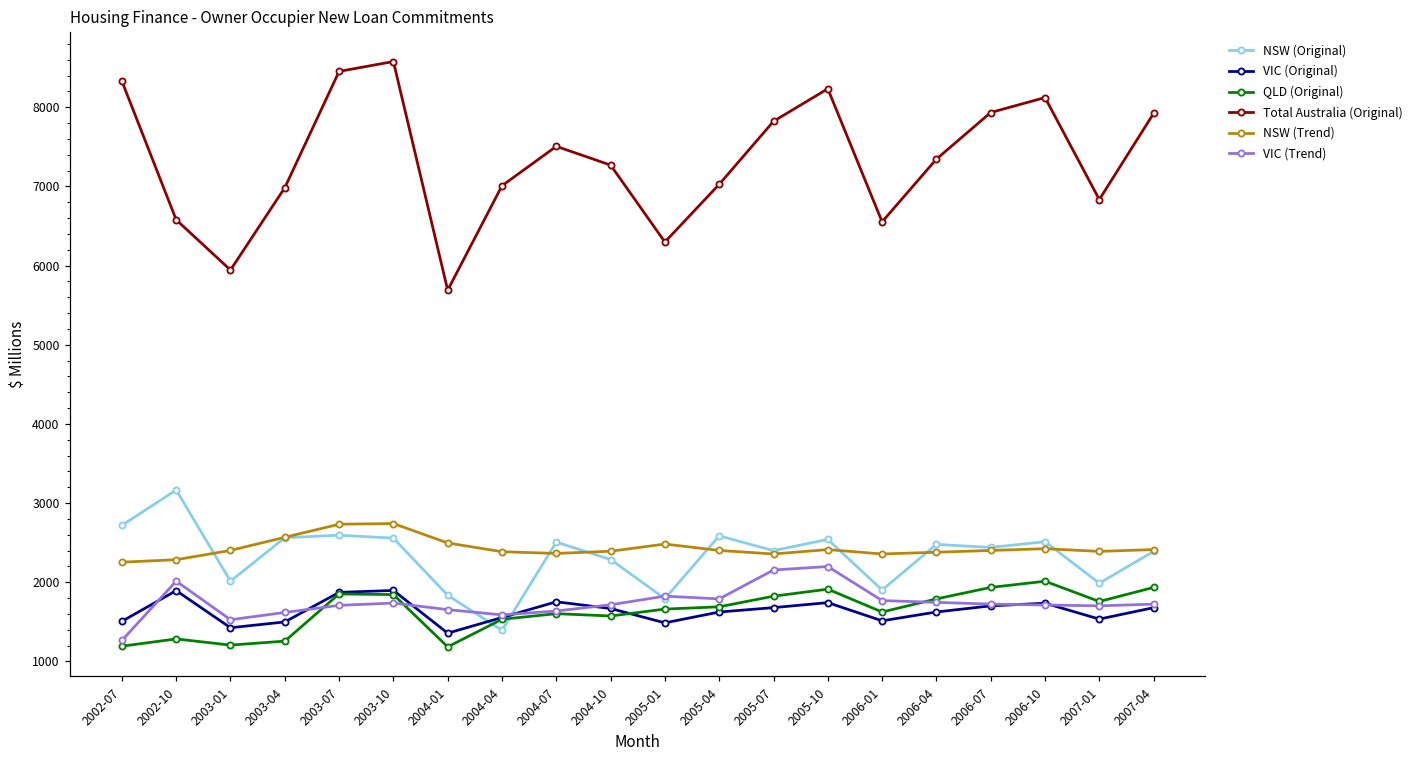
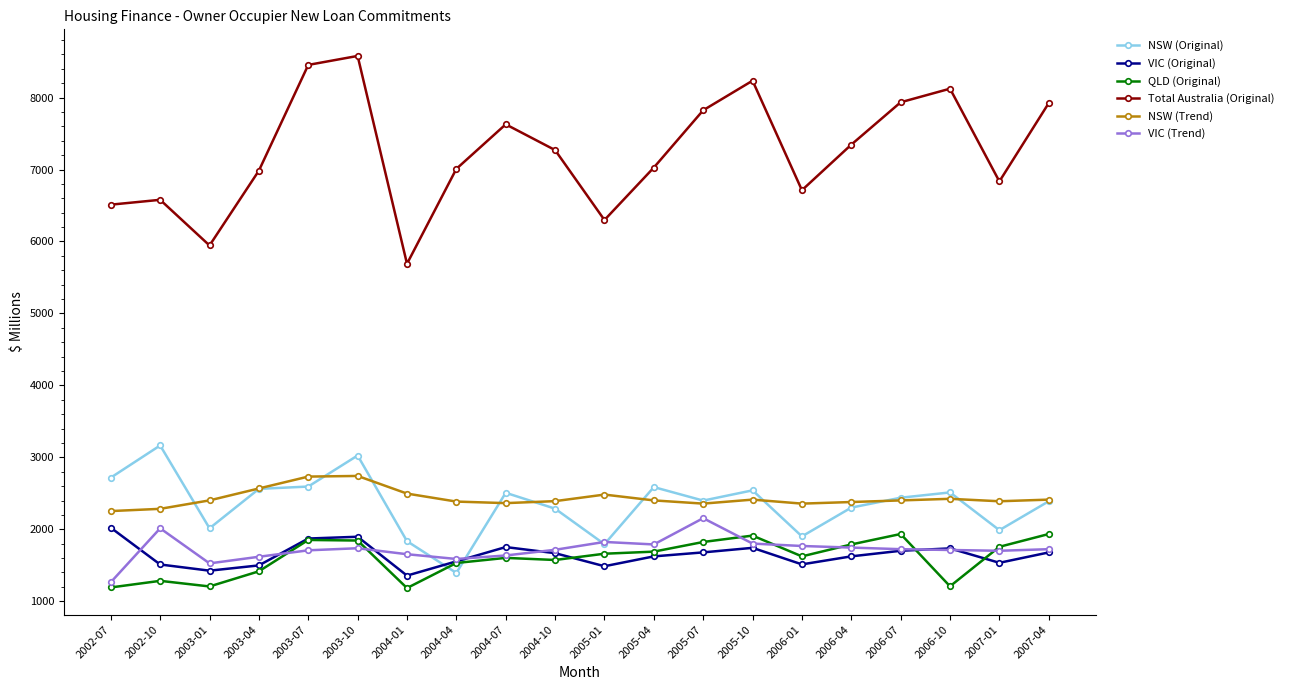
  {
    "NSW (Original)": {
      "2002-07": 2700,
      "2002-10": 3200,
      "2003-01": 2000,
      "2003-07": 2600,
-     "2003-10": 2600,
+     "2003-10": 3000,
      "2004-01": 1800,
      "2004-04": 1400,
      "2004-07": 2500,
      "2004-10": 2300,
      "2005-04": 2600,
      "2005-07": 2400,
      "2005-10": 2500,
      "2006-01": 1900,
-     "2006-04": 2500,
+     "2006-04": 2300,
      "2006-07": 2400,
      "2006-10": 2500,
      "2007-01": 2000
    },
    "VIC (Original)": {
-     "2002-07": 1500,
-     "2002-10": 1900,
+     "2002-07": 2000,
+     "2002-10": 1500,
      "2003-01": 1400,
      "2003-04": 1500,
      "2003-10": 1900,
      "2004-01": 1400,
      "2004-07": 1800,
      "2004-10": 1700,
      "2005-01": 1500,
      "2005-04": 1600,
      "2005-07": 1700,
      "2005-10": 1700,
      "2006-01": 1500,
      "2006-04": 1600,
      "2007-01": 1500,
      "2007-04": 1700
    },
    "QLD (Original)": {
      "2002-07": 1200,
      "2002-10": 1300,
      "2003-01": 1200,
-     "2003-04": 1300,
+     "2003-04": 1400,
      "2003-10": 1800,
      "2004-01": 1200,
      "2004-10": 1600,
      "2005-01": 1700,
      "2005-04": 1700,
      "2005-07": 1800,
      "2005-10": 1900,
      "2006-01": 1600,
      "2006-04": 1800,
      "2006-07": 1900,
-     "2006-10": 2000,
+     "2006-10": 1200,
      "2007-01": 1800,
      "2007-04": 1900
    },
    "Total Australia (Original)": {
-     "2002-07": 8300,
+     "2002-07": 6500,
      "2002-10": 6600,
      "2003-01": 5900,
      "2003-04": 7000,
      "2003-07": 8500,
      "2003-10": 8600,
      "2004-01": 5700,
      "2004-04": 7000,
-     "2004-07": 7500,
+     "2004-07": 7600,
      "2004-10": 7300,
      "2005-01": 6300,
      "2005-04": 7000,
      "2005-07": 7800,
      "2005-10": 8200,
-     "2006-01": 6600,
+     "2006-01": 6700,
      "2006-04": 7300,
      "2006-07": 7900,
      "2006-10": 8100,
      "2007-01": 6800,
      "2007-04": 7900
    },
    "NSW (Trend)": {
      "2002-07": 2300,
      "2002-10": 2300,
      "2003-01": 2400,
      "2003-07": 2700,
      "2003-10": 2700,
      "2004-01": 2500,
      "2004-04": 2400,
      "2004-07": 2400,
      "2004-10": 2400,
      "2005-01": 2500,
      "2005-04": 2400,
      "2005-07": 2400,
      "2005-10": 2400,
      "2006-01": 2400,
      "2006-04": 2400,
      "2006-07": 2400,
      "2006-10": 2400,
      "2007-01": 2400
    },
    "VIC (Trend)": {
      "2002-07": 1300,
      "2002-10": 2000,
      "2003-01": 1500,
      "2003-04": 1600,
      "2003-07": 1700,
      "2003-10": 1700,
      "2004-01": 1700,
      "2004-10": 1700,
      "2005-04": 1800,
      "2005-07": 2200,
-     "2005-10": 2200,
+     "2005-10": 1800,
      "2006-01": 1800,
      "2006-04": 1700,
      "2007-01": 1700,
      "2007-04": 1700
    }
  }
